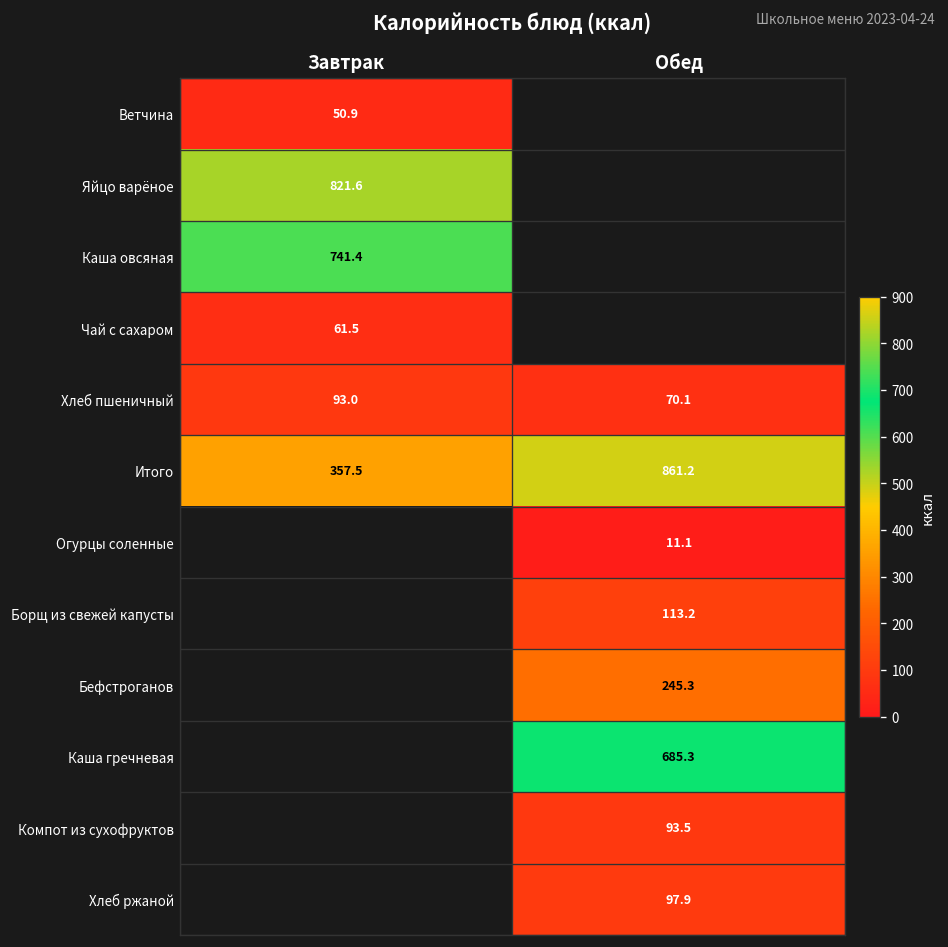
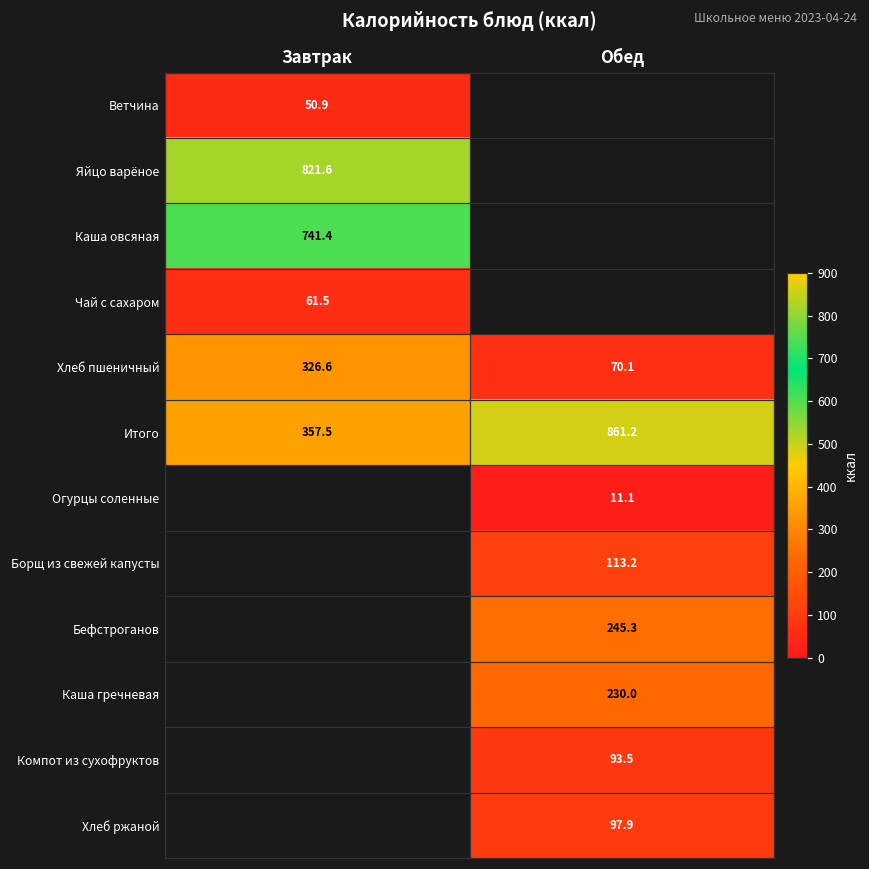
  {
    "Ветчина": {
      "Завтрак": 50.9
    },
    "Яйцо варёное": {
      "Завтрак": 821.6
    },
    "Каша овсяная": {
      "Завтрак": 741.4
    },
    "Чай с сахаром": {
      "Завтрак": 61.5
    },
    "Хлеб пшеничный": {
-     "Завтрак": 93.0,
+     "Завтрак": 326.6,
      "Обед": 70.1
    },
    "Итого": {
      "Завтрак": 357.5,
      "Обед": 861.2
    },
    "Огурцы соленные": {
      "Обед": 11.1
    },
    "Борщ из свежей капусты": {
      "Обед": 113.2
    },
    "Бефстроганов": {
      "Обед": 245.3
    },
    "Каша гречневая": {
-     "Обед": 685.3
+     "Обед": 230.0
    },
    "Компот из сухофруктов": {
      "Обед": 93.5
    },
    "Хлеб ржаной": {
      "Обед": 97.9
    }
  }
